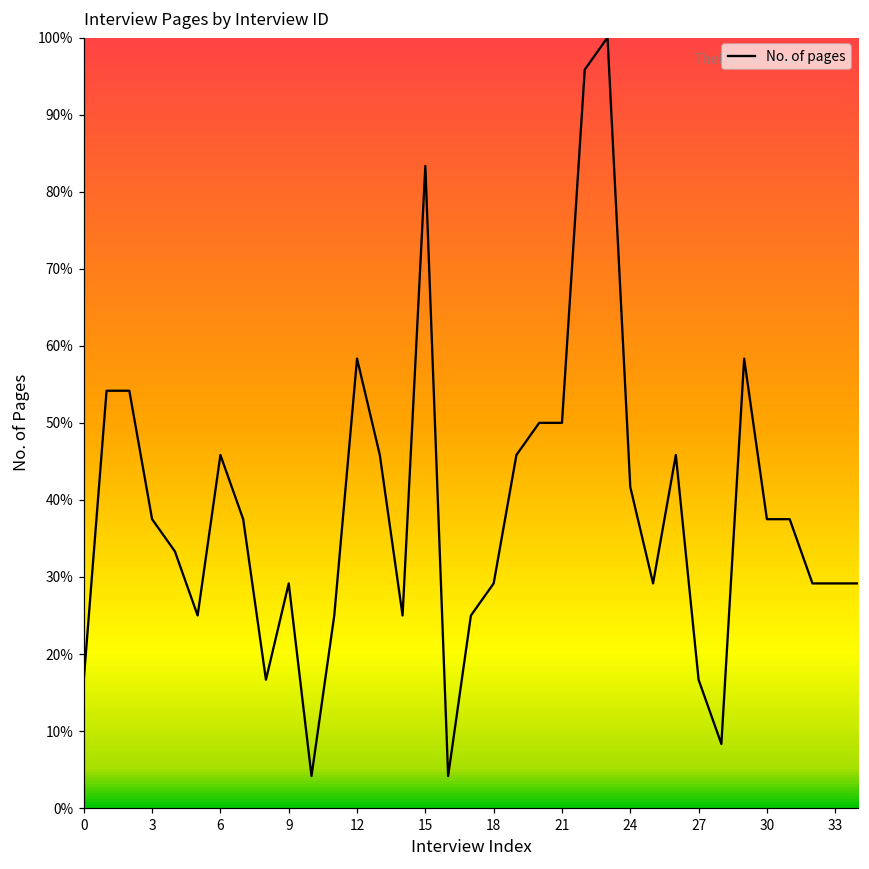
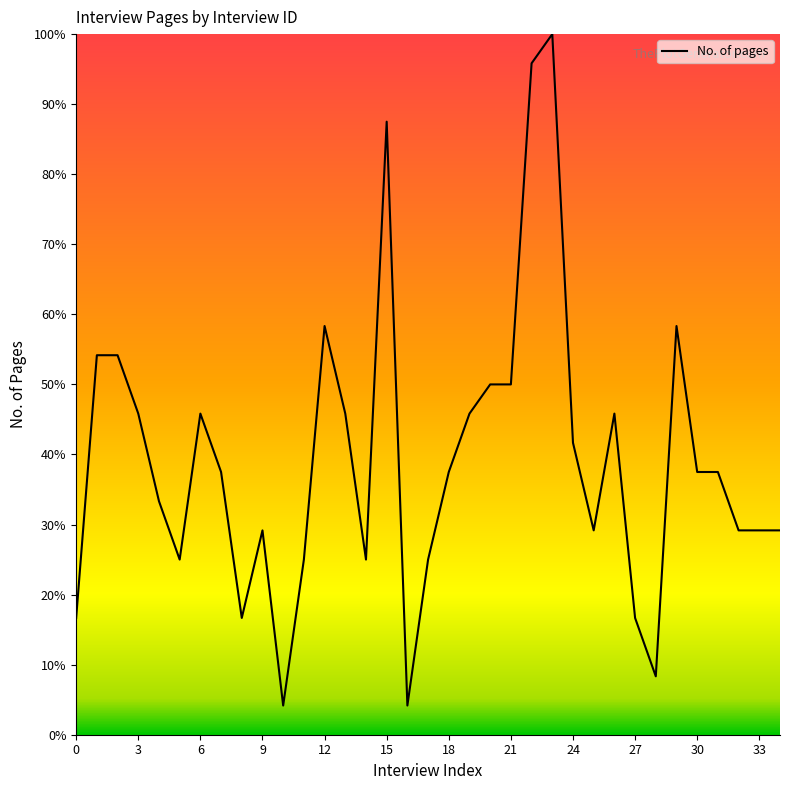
  {
    "0": "17%",
-   "3": "38%",
+   "3": "46%",
    "6": "46%",
    "9": "29%",
    "12": "58%",
-   "15": "83%",
-   "18": "29%",
+   "15": "88%",
+   "18": "38%",
    "21": "50%",
    "24": "42%",
    "27": "17%",
    "30": "38%",
    "33": "29%"
  }
